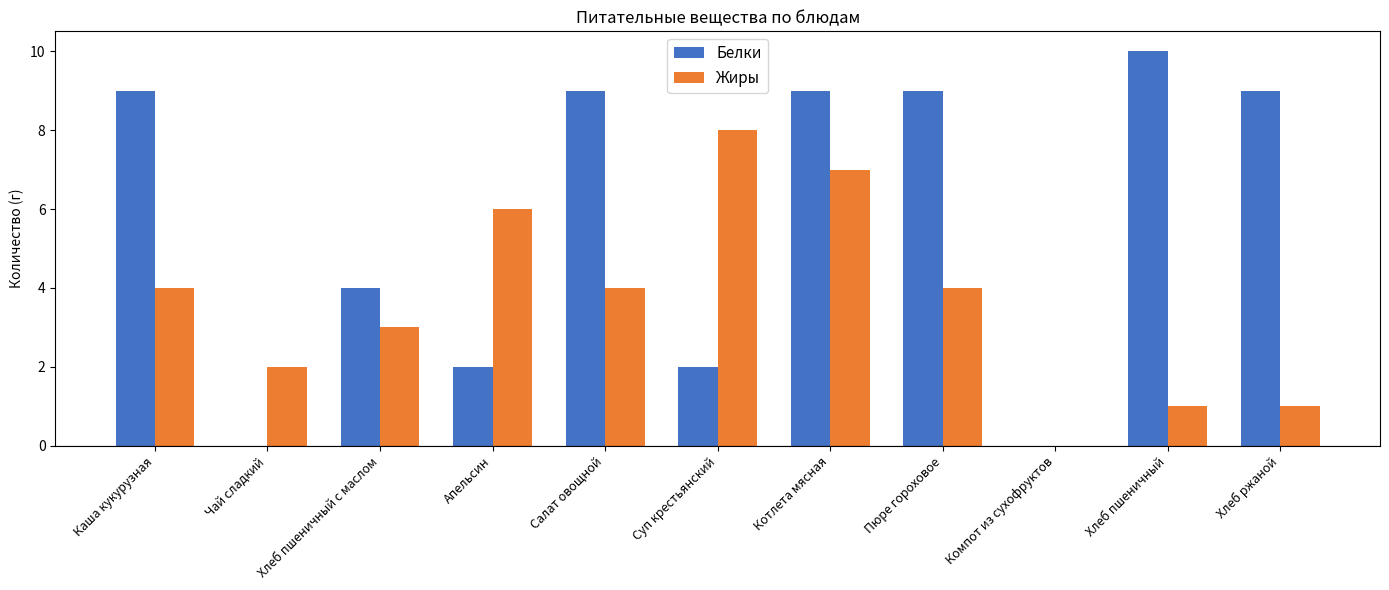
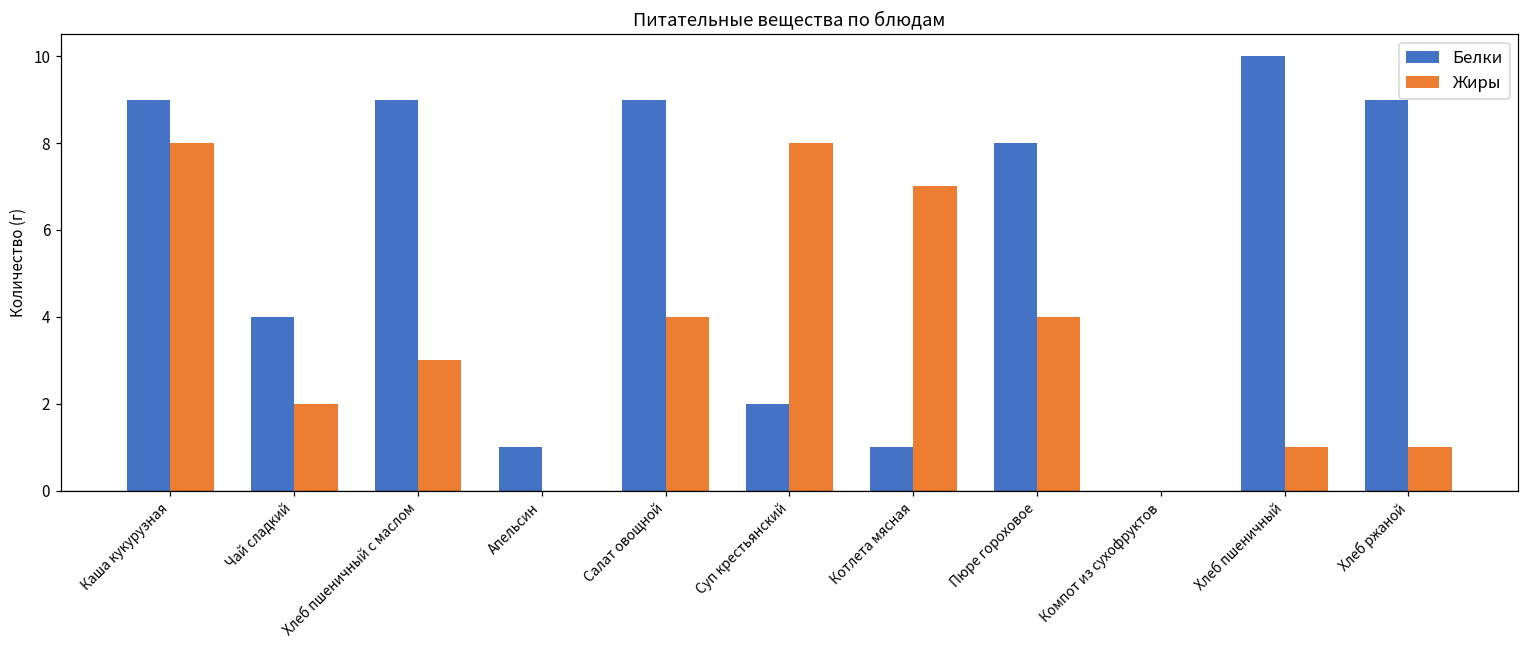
  {
    "Белки": {
      "Каша кукурузная": 9,
-     "Чай сладкий": 0,
-     "Хлеб пшеничный с маслом": 4,
-     "Апельсин": 2,
+     "Чай сладкий": 4,
+     "Хлеб пшеничный с маслом": 9,
+     "Апельсин": 1,
      "Салат овощной": 9,
      "Суп крестьянский": 2,
-     "Котлета мясная": 9,
-     "Пюре гороховое": 9,
+     "Котлета мясная": 1,
+     "Пюре гороховое": 8,
      "Компот из сухофруктов": 0,
      "Хлеб пшеничный": 10,
      "Хлеб ржаной": 9
    },
    "Жиры": {
-     "Каша кукурузная": 4,
+     "Каша кукурузная": 8,
      "Чай сладкий": 2,
      "Хлеб пшеничный с маслом": 3,
-     "Апельсин": 6,
+     "Апельсин": 0,
      "Салат овощной": 4,
      "Суп крестьянский": 8,
      "Котлета мясная": 7,
      "Пюре гороховое": 4,
      "Компот из сухофруктов": 0,
      "Хлеб пшеничный": 1,
      "Хлеб ржаной": 1
    }
  }
